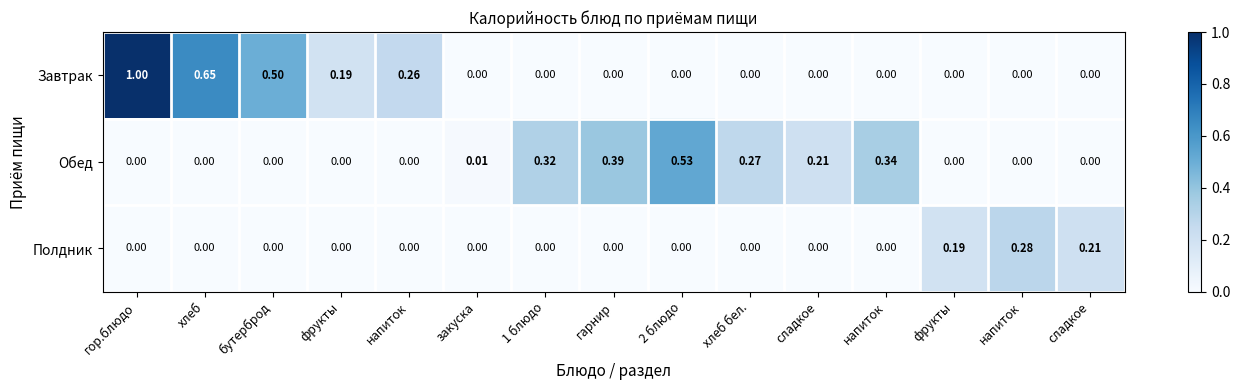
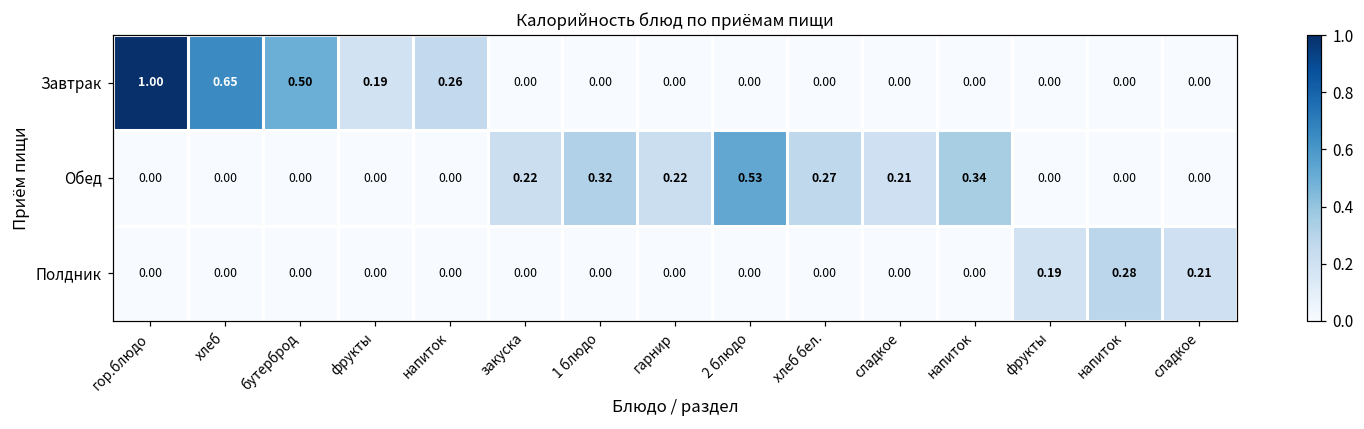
  {
    "Завтрак": {
      "гор.блюдо": 1.00,
      "хлеб": 0.65,
      "бутерброд": 0.50,
      "закуска": 0.00,
      "1 блюдо": 0.00,
      "гарнир": 0.00,
      "2 блюдо": 0.00,
      "хлеб бел.": 0.00
    },
    "Обед": {
      "гор.блюдо": 0.00,
      "хлеб": 0.00,
      "бутерброд": 0.00,
-     "закуска": 0.01,
+     "закуска": 0.22,
      "1 блюдо": 0.32,
-     "гарнир": 0.39,
+     "гарнир": 0.22,
      "2 блюдо": 0.53,
      "хлеб бел.": 0.27
    },
    "Полдник": {
      "гор.блюдо": 0.00,
      "хлеб": 0.00,
      "бутерброд": 0.00,
      "закуска": 0.00,
      "1 блюдо": 0.00,
      "гарнир": 0.00,
      "2 блюдо": 0.00,
      "хлеб бел.": 0.00
    }
  }
